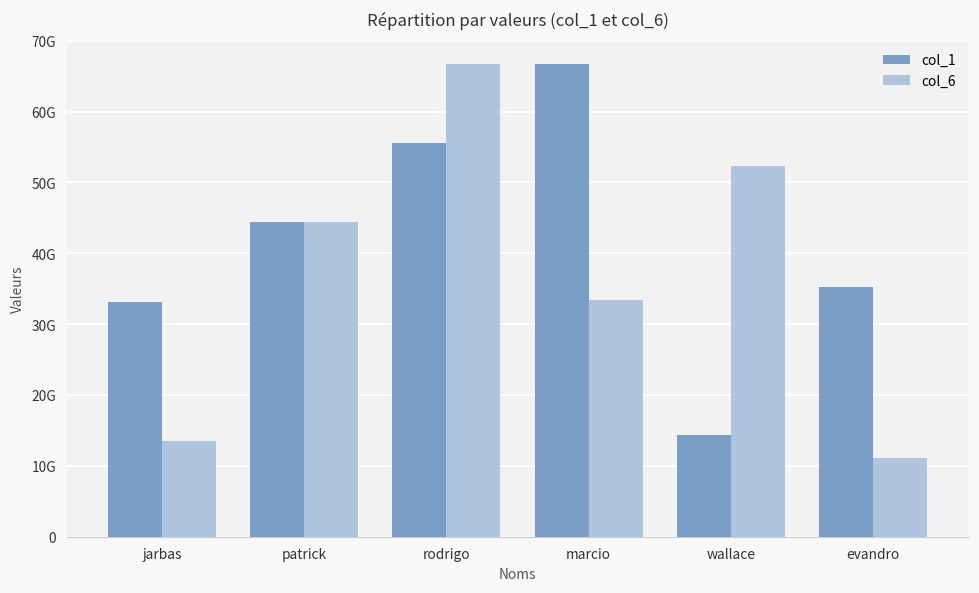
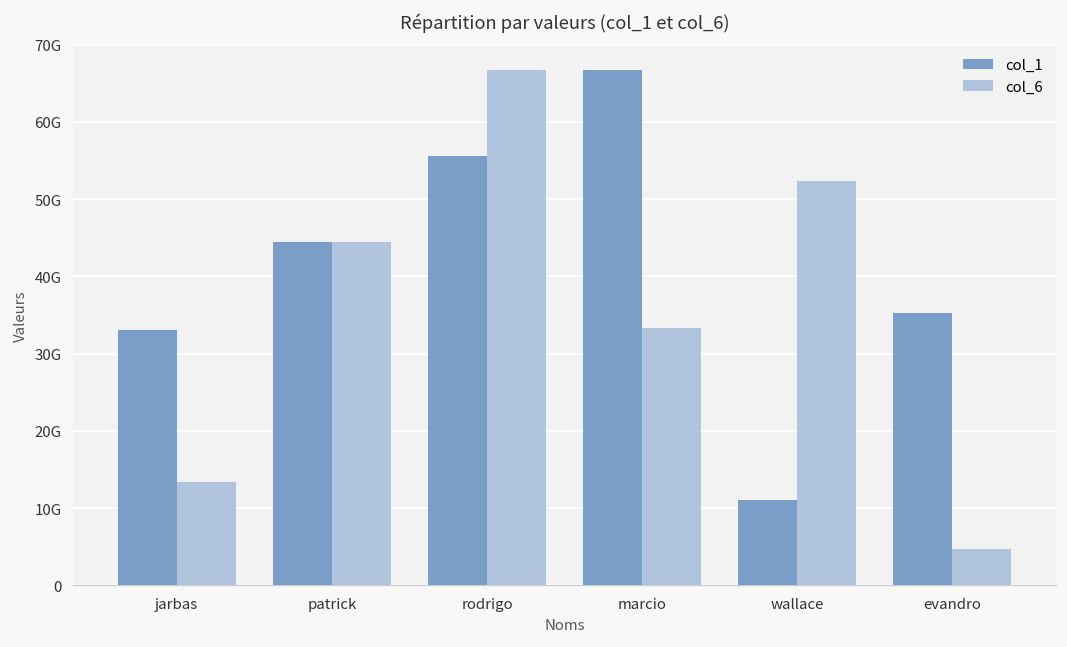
  {
    "col_1": {
      "jarbas": 33000000000,
      "patrick": 44000000000,
      "rodrigo": 56000000000,
      "marcio": 67000000000,
-     "wallace": 14000000000,
+     "wallace": 11000000000,
      "evandro": 35000000000
    },
    "col_6": {
      "jarbas": 13000000000,
      "patrick": 44000000000,
      "rodrigo": 67000000000,
      "marcio": 33000000000,
      "wallace": 52000000000,
-     "evandro": 11000000000
+     "evandro": 5000000000
    }
  }
